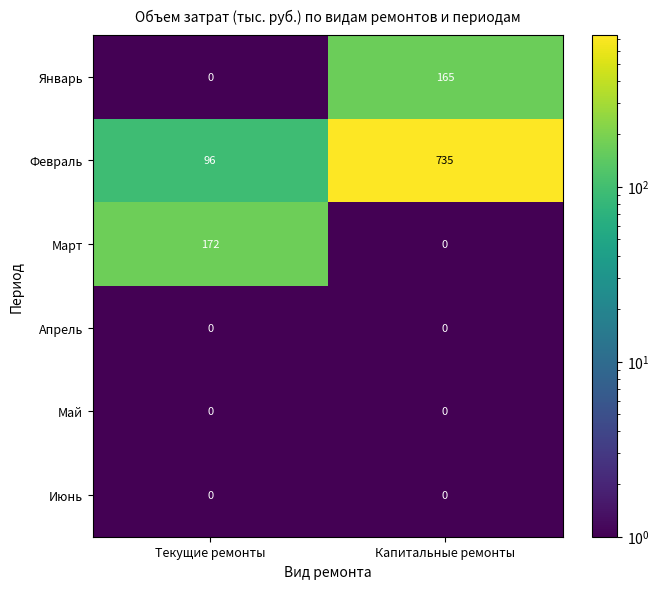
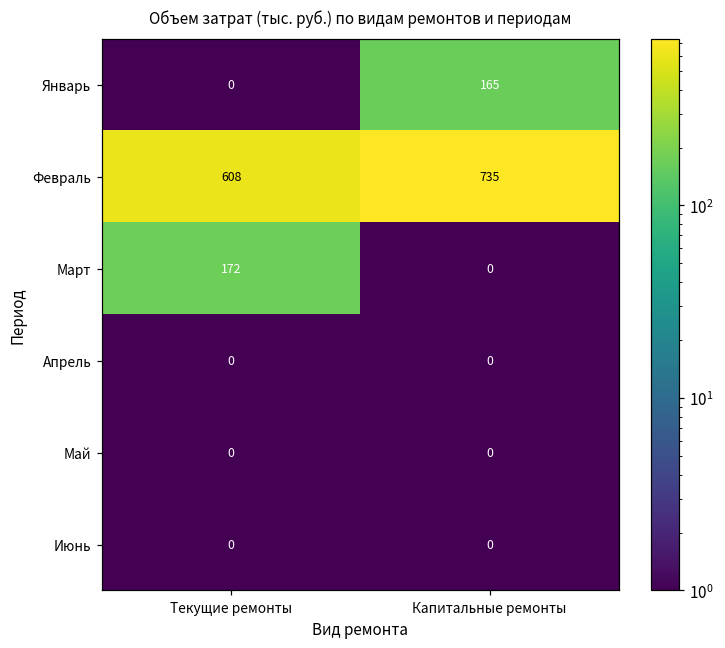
  {
    "Январь": {
      "Текущие ремонты": 0,
      "Капитальные ремонты": 165
    },
    "Февраль": {
-     "Текущие ремонты": 96,
+     "Текущие ремонты": 608,
      "Капитальные ремонты": 735
    },
    "Март": {
      "Текущие ремонты": 172,
      "Капитальные ремонты": 0
    },
    "Апрель": {
      "Текущие ремонты": 0,
      "Капитальные ремонты": 0
    },
    "Май": {
      "Текущие ремонты": 0,
      "Капитальные ремонты": 0
    },
    "Июнь": {
      "Текущие ремонты": 0,
      "Капитальные ремонты": 0
    }
  }
